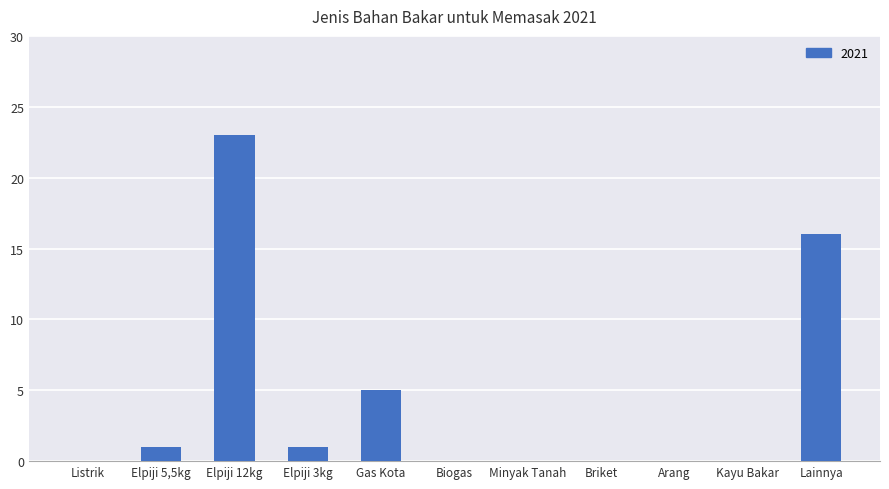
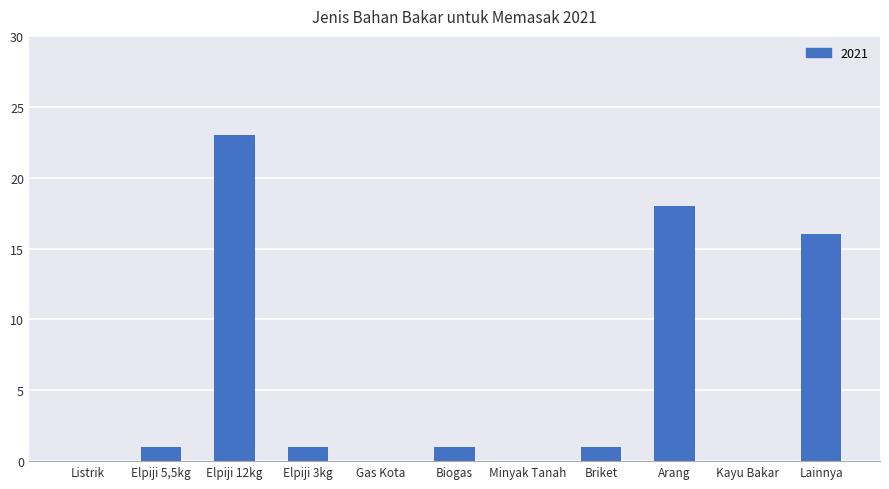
  {
    "Listrik": 0,
    "Elpiji 5,5kg": 1,
    "Elpiji 12kg": 23,
    "Elpiji 3kg": 1,
-   "Gas Kota": 5,
-   "Biogas": 0,
+   "Gas Kota": 0,
+   "Biogas": 1,
    "Minyak Tanah": 0,
-   "Briket": 0,
-   "Arang": 0,
+   "Briket": 1,
+   "Arang": 18,
    "Kayu Bakar": 0,
    "Lainnya": 16
  }
